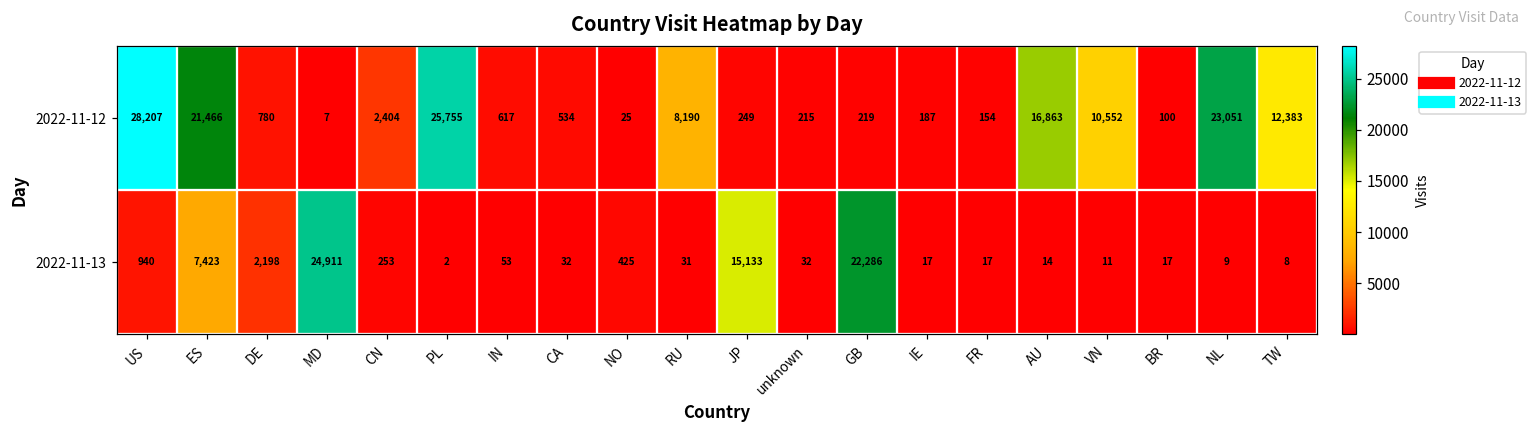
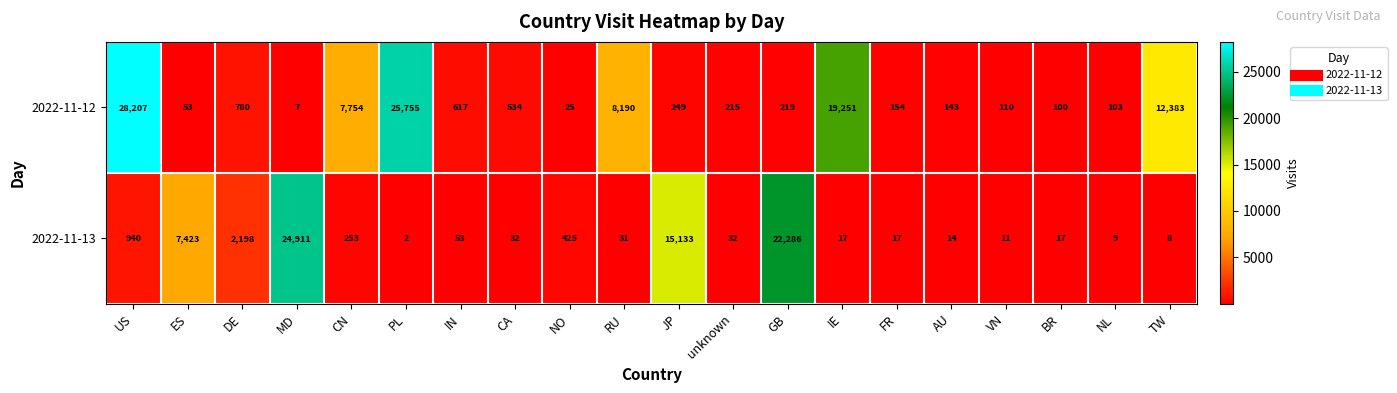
  {
    "2022-11-12": {
      "US": "28,207",
-     "ES": "21,466",
+     "ES": "53",
      "DE": "780",
      "MD": "7",
-     "CN": "2,404",
+     "CN": "7,754",
      "PL": "25,755",
      "IN": "617",
      "CA": "534",
      "NO": "25",
      "RU": "8,190",
      "JP": "249",
      "unknown": "215",
      "GB": "219",
-     "IE": "187",
+     "IE": "19,251",
      "FR": "154",
-     "AU": "16,863",
-     "VN": "10,552",
+     "AU": "143",
+     "VN": "110",
      "BR": "100",
-     "NL": "23,051",
+     "NL": "103",
      "TW": "12,383"
    },
    "2022-11-13": {
      "US": "940",
      "ES": "7,423",
      "DE": "2,198",
      "MD": "24,911",
      "CN": "253",
      "PL": "2",
      "IN": "53",
      "CA": "32",
      "NO": "425",
      "RU": "31",
      "JP": "15,133",
      "unknown": "32",
      "GB": "22,286",
      "IE": "17",
      "FR": "17",
      "AU": "14",
      "VN": "11",
      "BR": "17",
      "NL": "9",
      "TW": "8"
    }
  }
